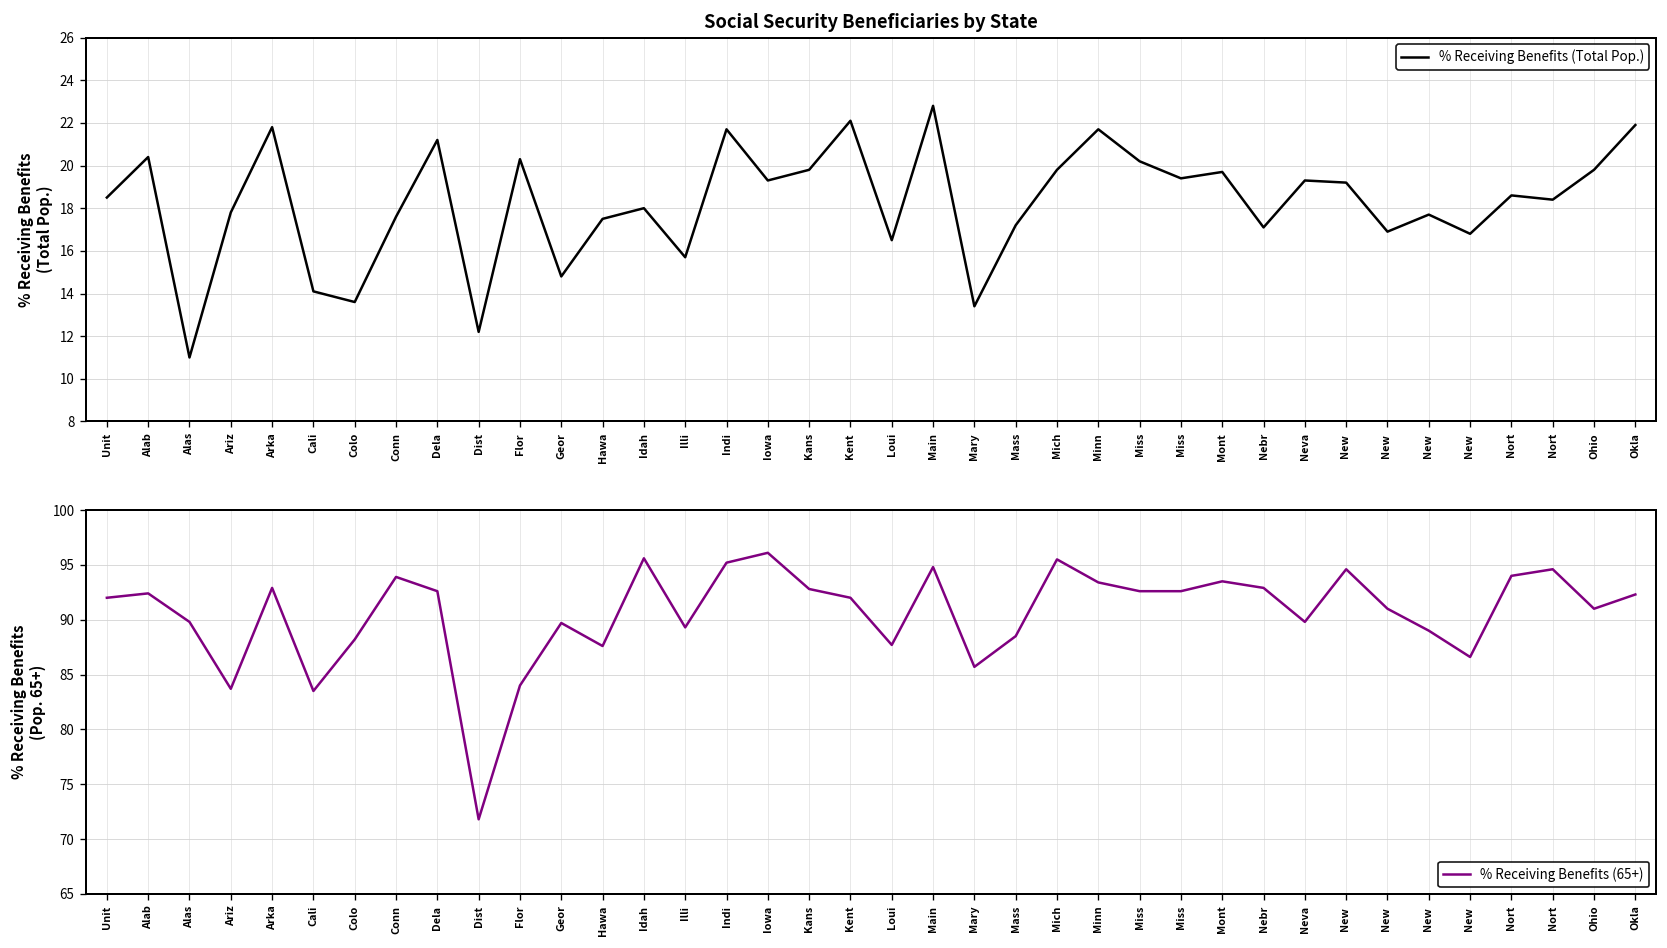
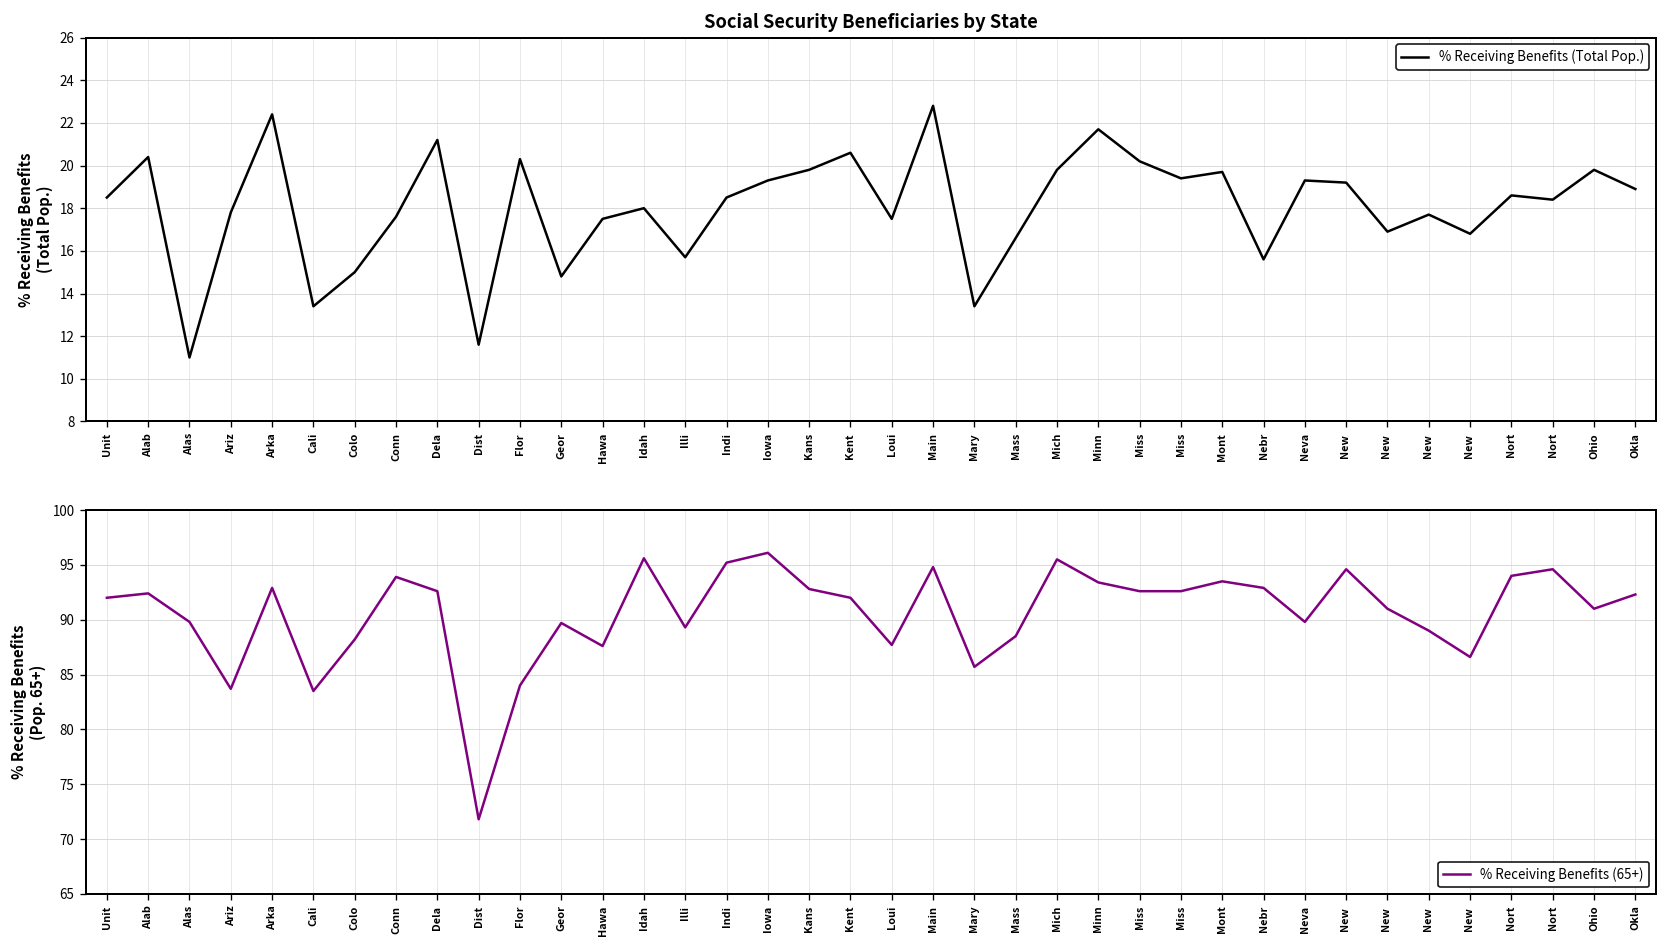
  {
    "Social Security Beneficiaries by State": {
      "Unit": 18.5,
      "Alab": 20.4,
      "Alas": 11.0,
      "Ariz": 17.8,
-     "Arka": 21.8,
-     "Cali": 14.1,
-     "Colo": 13.6,
+     "Arka": 22.4,
+     "Cali": 13.4,
+     "Colo": 15.0,
      "Conn": 17.6,
      "Dela": 21.2,
-     "Dist": 12.2,
+     "Dist": 11.6,
      "Flor": 20.3,
      "Geor": 14.8,
      "Hawa": 17.5,
      "Idah": 18.0,
      "Illi": 15.7,
-     "Indi": 21.7,
+     "Indi": 18.5,
      "Iowa": 19.3,
      "Kans": 19.8,
-     "Kent": 22.1,
-     "Loui": 16.5,
+     "Kent": 20.6,
+     "Loui": 17.5,
      "Main": 22.8,
      "Mary": 13.4,
-     "Mass": 17.2,
+     "Mass": 16.6,
      "Mich": 19.8,
      "Minn": 21.7,
      "Mont": 19.7,
-     "Nebr": 17.1,
+     "Nebr": 15.6,
      "Neva": 19.3,
      "Ohio": 19.8,
-     "Okla": 21.9
+     "Okla": 18.9
    }
  }
